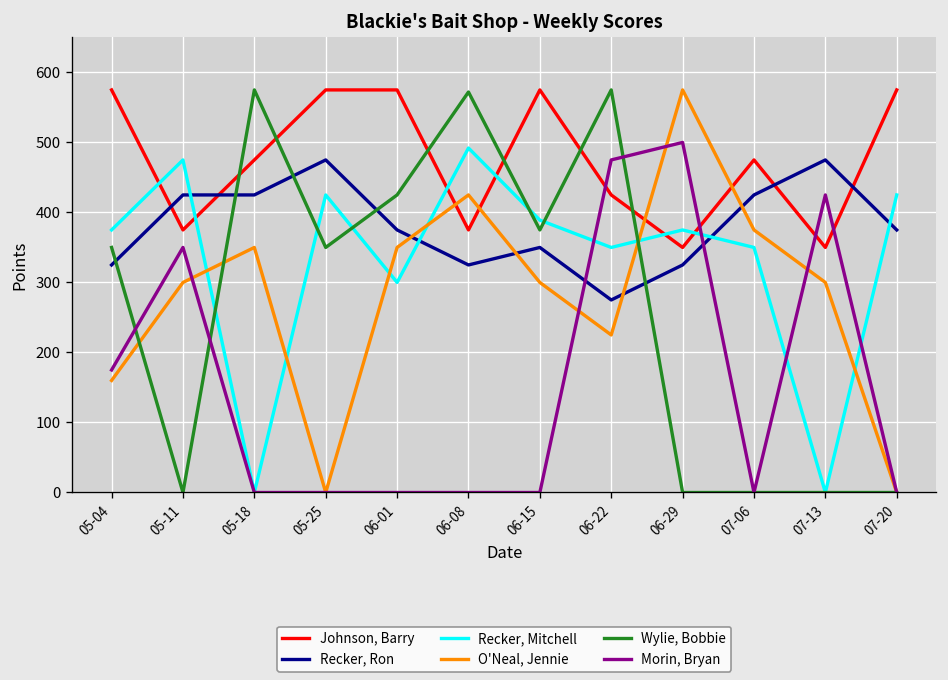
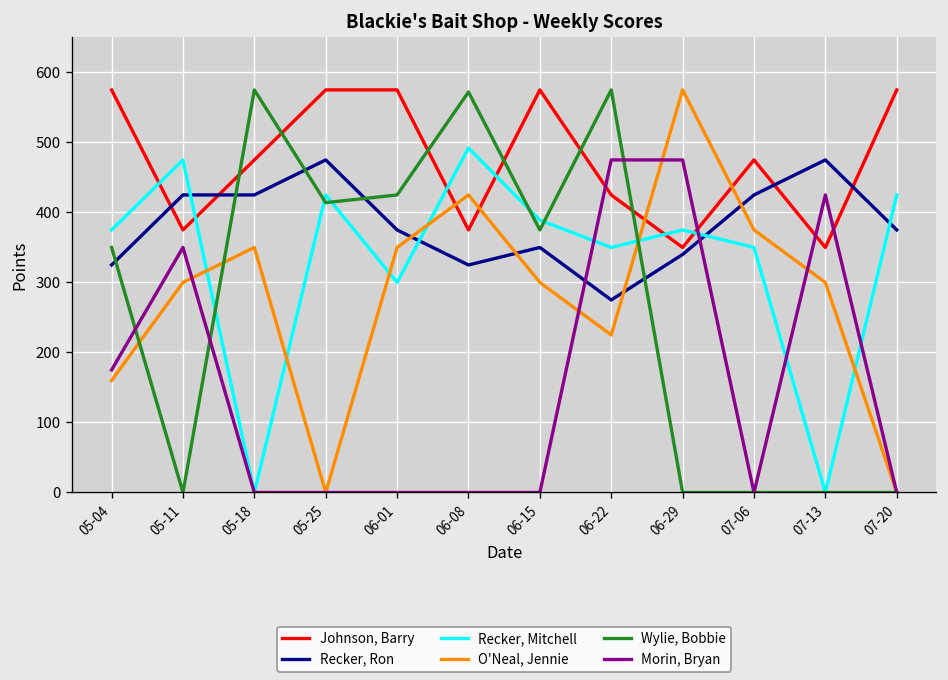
  {
    "Johnson, Barry": {
      "05-04": 580,
      "05-11": 380,
      "05-18": 480,
      "05-25": 580,
      "06-01": 580,
      "06-08": 380,
      "06-15": 580,
      "06-22": 430,
      "06-29": 350,
      "07-06": 480,
      "07-13": 350,
      "07-20": 580
    },
    "Recker, Ron": {
      "05-04": 330,
      "05-11": 430,
      "05-18": 430,
      "05-25": 480,
      "06-01": 380,
      "06-08": 330,
      "06-15": 350,
      "06-22": 280,
-     "06-29": 330,
+     "06-29": 340,
      "07-06": 430,
      "07-13": 480,
      "07-20": 380
    },
    "Recker, Mitchell": {
      "05-04": 380,
      "05-11": 480,
      "05-25": 430,
      "06-01": 300,
      "06-08": 490,
      "06-15": 390,
      "06-22": 350,
      "06-29": 380,
      "07-06": 350,
      "07-20": 430
    },
    "O'Neal, Jennie": {
      "05-04": 160,
      "05-11": 300,
      "05-18": 350,
      "06-01": 350,
      "06-08": 430,
      "06-15": 300,
      "06-22": 230,
      "06-29": 580,
      "07-06": 380,
      "07-13": 300
    },
    "Wylie, Bobbie": {
      "05-04": 350,
      "05-11": 0,
      "05-18": 580,
-     "05-25": 350,
+     "05-25": 410,
      "06-01": 430,
      "06-08": 570,
      "06-15": 380,
      "06-22": 580,
      "06-29": 0
    },
    "Morin, Bryan": {
      "05-04": 180,
      "05-11": 350,
      "06-01": 0,
      "06-08": 0,
      "06-15": 0,
      "06-22": 480,
-     "06-29": 500,
+     "06-29": 480,
      "07-13": 430
    }
  }
